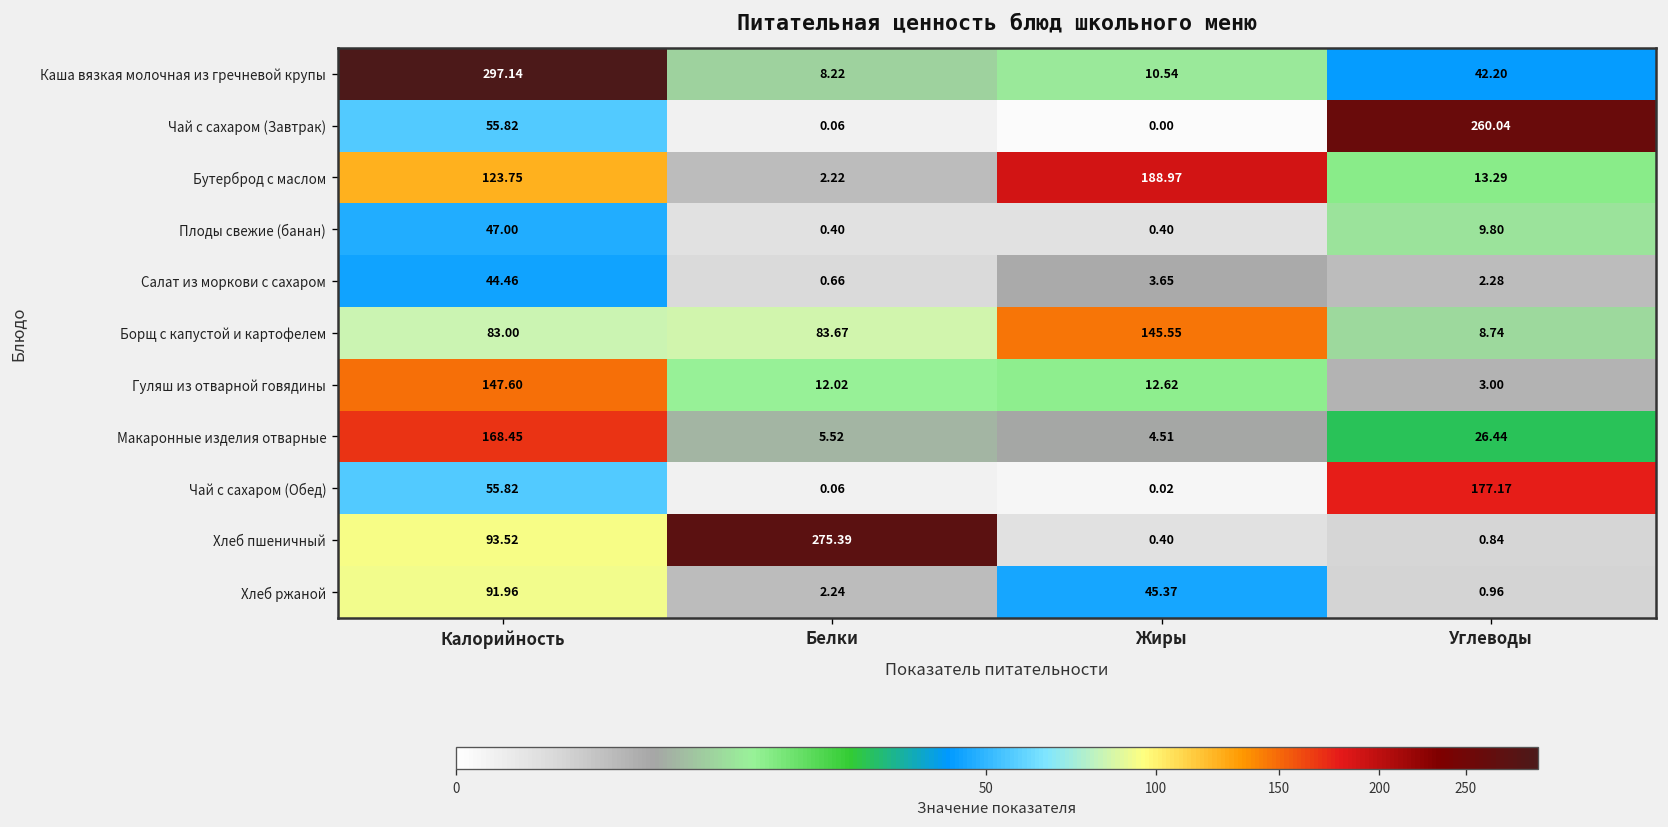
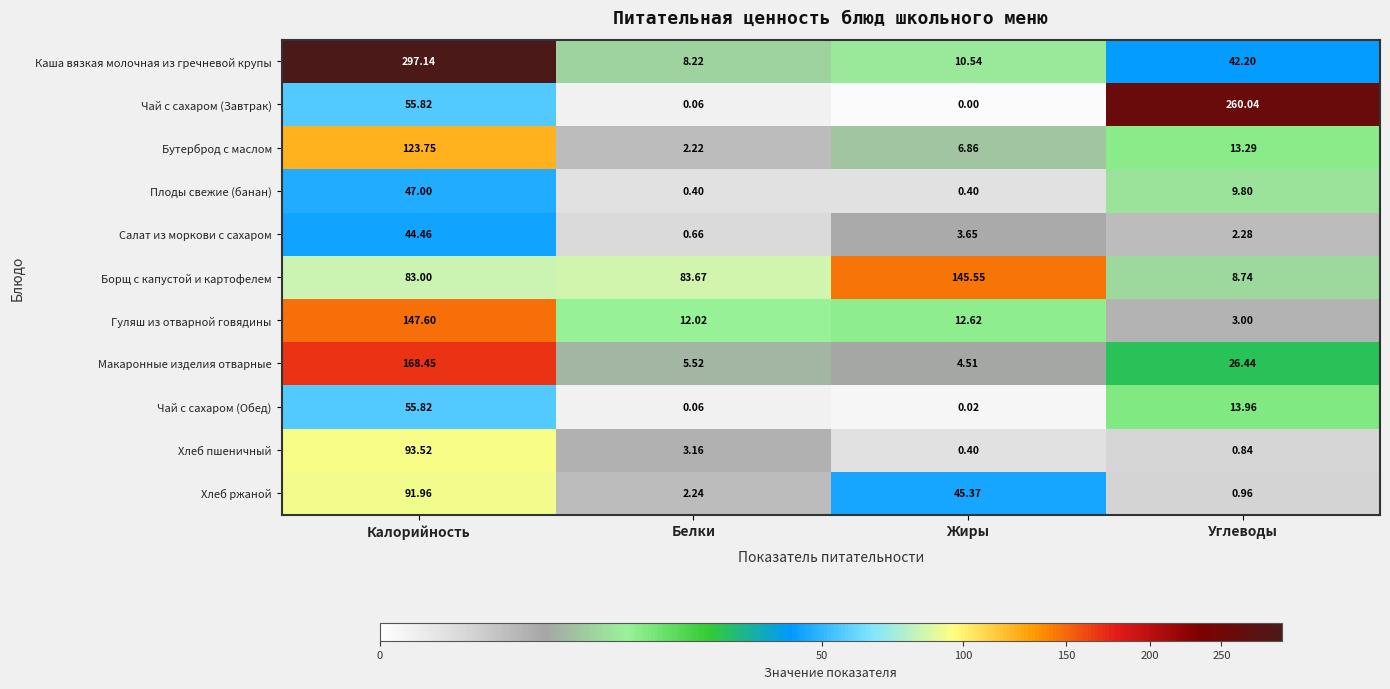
  {
    "Каша вязкая молочная из гречневой крупы": {
      "Калорийность": 297.14,
      "Белки": 8.22,
      "Жиры": 10.54,
      "Углеводы": 42.20
    },
    "Чай с сахаром (Завтрак)": {
      "Калорийность": 55.82,
      "Белки": 0.06,
      "Жиры": 0.00,
      "Углеводы": 260.04
    },
    "Бутерброд с маслом": {
      "Калорийность": 123.75,
      "Белки": 2.22,
-     "Жиры": 188.97,
+     "Жиры": 6.86,
      "Углеводы": 13.29
    },
    "Плоды свежие (банан)": {
      "Калорийность": 47.00,
      "Белки": 0.40,
      "Жиры": 0.40,
      "Углеводы": 9.80
    },
    "Салат из моркови с сахаром": {
      "Калорийность": 44.46,
      "Белки": 0.66,
      "Жиры": 3.65,
      "Углеводы": 2.28
    },
    "Борщ с капустой и картофелем": {
      "Калорийность": 83.00,
      "Белки": 83.67,
      "Жиры": 145.55,
      "Углеводы": 8.74
    },
    "Гуляш из отварной говядины": {
      "Калорийность": 147.60,
      "Белки": 12.02,
      "Жиры": 12.62,
      "Углеводы": 3.00
    },
    "Макаронные изделия отварные": {
      "Калорийность": 168.45,
      "Белки": 5.52,
      "Жиры": 4.51,
      "Углеводы": 26.44
    },
    "Чай с сахаром (Обед)": {
      "Калорийность": 55.82,
      "Белки": 0.06,
      "Жиры": 0.02,
-     "Углеводы": 177.17
+     "Углеводы": 13.96
    },
    "Хлеб пшеничный": {
      "Калорийность": 93.52,
-     "Белки": 275.39,
+     "Белки": 3.16,
      "Жиры": 0.40,
      "Углеводы": 0.84
    },
    "Хлеб ржаной": {
      "Калорийность": 91.96,
      "Белки": 2.24,
      "Жиры": 45.37,
      "Углеводы": 0.96
    }
  }
